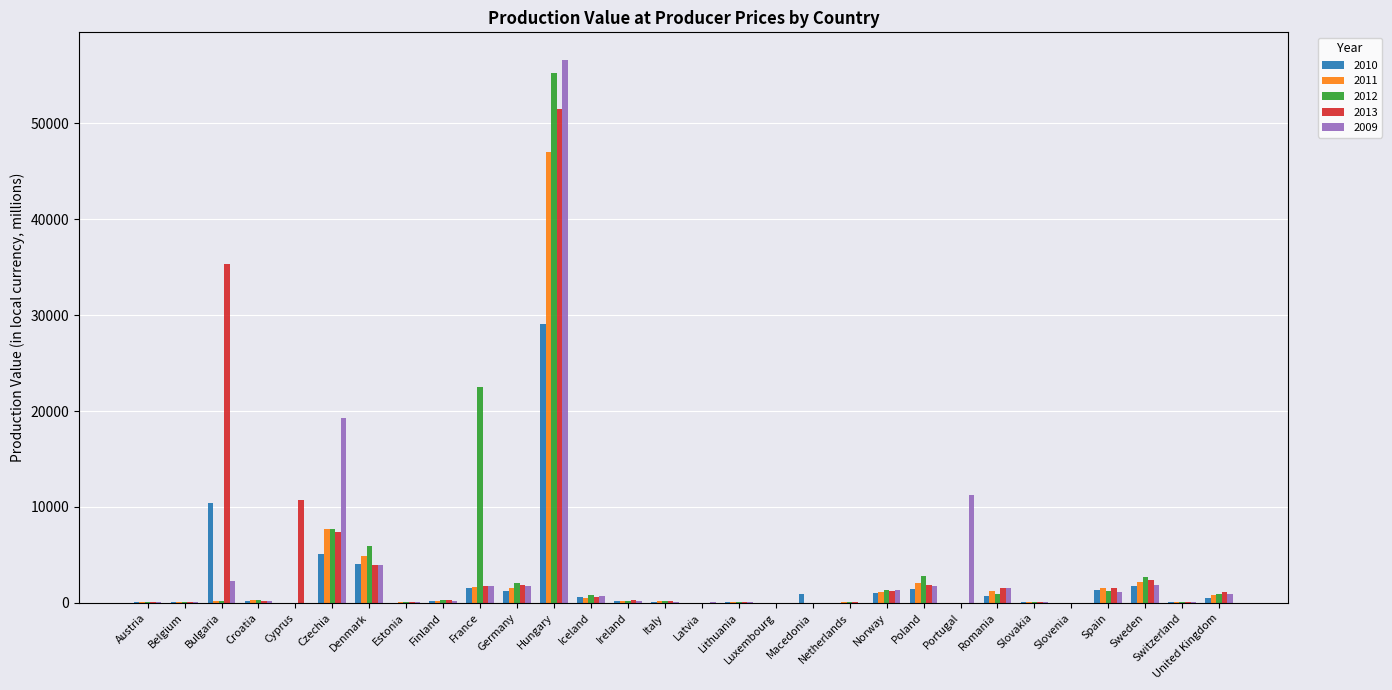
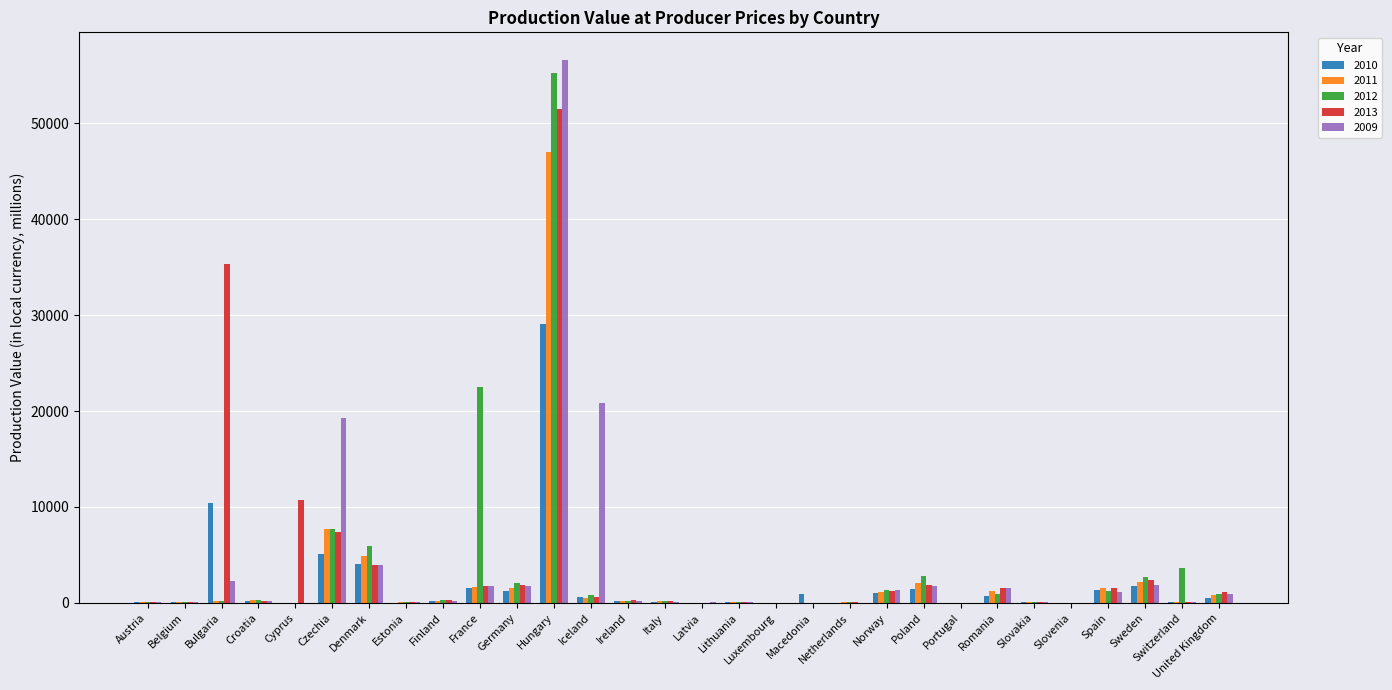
  {
    "2010": {
      "Bulgaria": 10000,
      "Czechia": 5000,
      "Denmark": 4000,
      "France": 2000,
      "Germany": 1000,
      "Hungary": 29000,
      "Iceland": 1000,
      "Macedonia": 1000,
      "Norway": 1000,
      "Poland": 1000,
      "Romania": 1000,
      "Spain": 1000,
      "Sweden": 2000,
      "United Kingdom": 1000
    },
    "2011": {
      "Croatia": 0,
      "Czechia": 8000,
      "Denmark": 5000,
      "France": 2000,
      "Germany": 2000,
      "Hungary": 47000,
      "Iceland": 1000,
      "Macedonia": 0,
      "Norway": 1000,
      "Poland": 2000,
      "Romania": 1000,
      "Spain": 2000,
      "Sweden": 2000,
      "United Kingdom": 1000
    },
    "2012": {
      "Croatia": 0,
      "Czechia": 8000,
      "Denmark": 6000,
      "Finland": 0,
      "France": 23000,
      "Germany": 2000,
      "Hungary": 55000,
      "Iceland": 1000,
      "Macedonia": 0,
      "Norway": 1000,
      "Poland": 3000,
      "Romania": 1000,
      "Spain": 1000,
      "Sweden": 3000,
-     "Switzerland": 0,
+     "Switzerland": 4000,
      "United Kingdom": 1000
    },
    "2013": {
      "Bulgaria": 35000,
      "Cyprus": 11000,
      "Czechia": 7000,
      "Denmark": 4000,
      "Finland": 0,
      "France": 2000,
      "Germany": 2000,
      "Hungary": 51000,
      "Iceland": 1000,
      "Macedonia": 0,
      "Norway": 1000,
      "Poland": 2000,
      "Romania": 2000,
      "Spain": 2000,
      "Sweden": 2000,
      "United Kingdom": 1000
    },
    "2009": {
      "Bulgaria": 2000,
      "Czechia": 19000,
      "Denmark": 4000,
      "France": 2000,
      "Germany": 2000,
      "Hungary": 57000,
-     "Iceland": 1000,
+     "Iceland": 21000,
      "Macedonia": 0,
      "Norway": 1000,
      "Poland": 2000,
-     "Portugal": 11000,
+     "Portugal": 0,
      "Romania": 2000,
      "Spain": 1000,
      "Sweden": 2000,
      "United Kingdom": 1000
    }
  }
